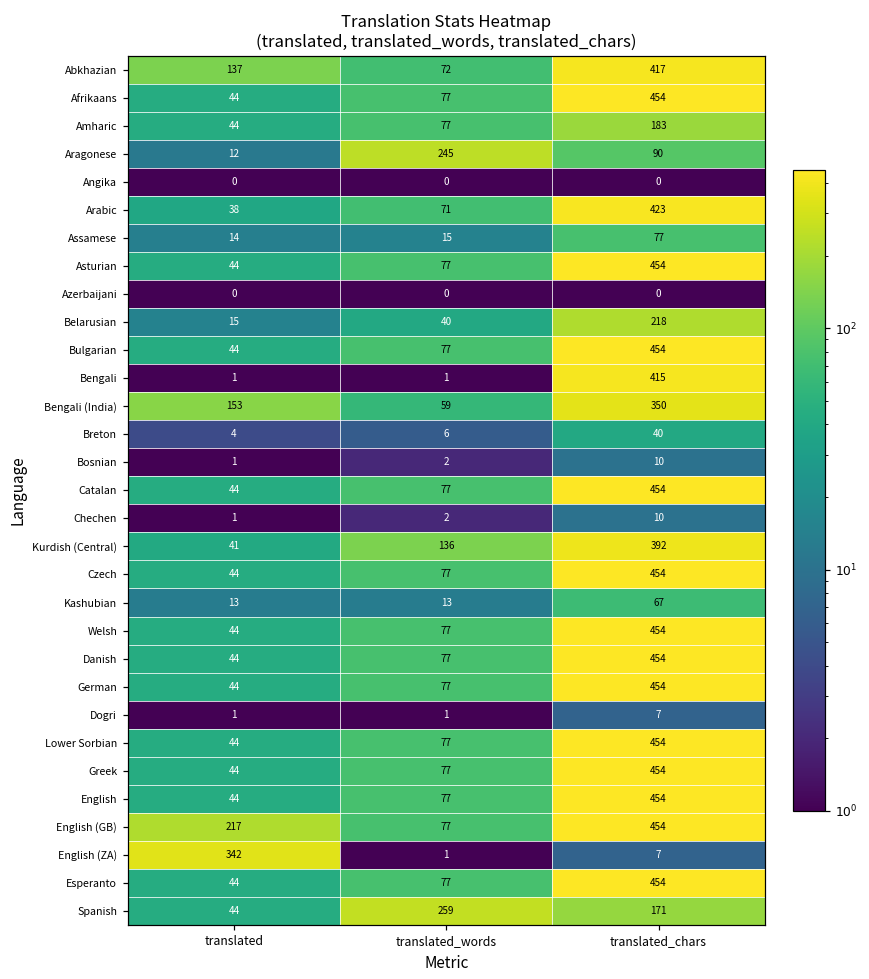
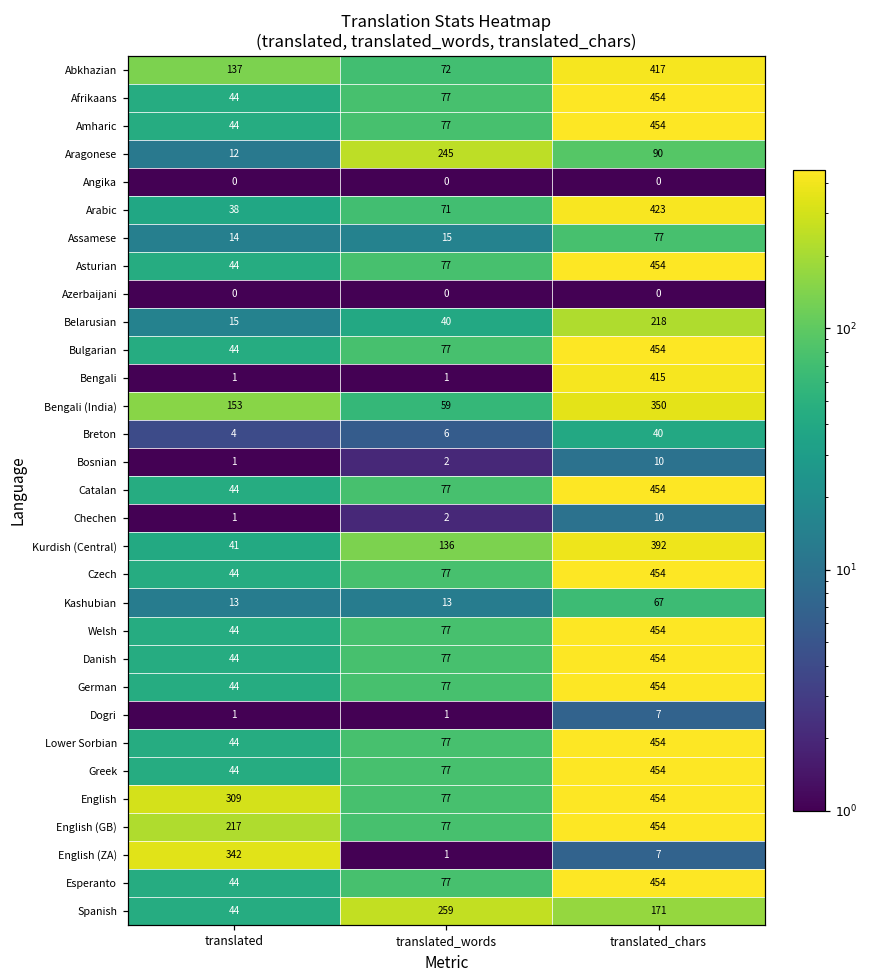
  {
    "Abkhazian": {
      "translated": 137,
      "translated_words": 72,
      "translated_chars": 417
    },
    "Afrikaans": {
      "translated": 44,
      "translated_words": 77,
      "translated_chars": 454
    },
    "Amharic": {
      "translated": 44,
      "translated_words": 77,
-     "translated_chars": 183
+     "translated_chars": 454
    },
    "Aragonese": {
      "translated": 12,
      "translated_words": 245,
      "translated_chars": 90
    },
    "Angika": {
      "translated": 0,
      "translated_words": 0,
      "translated_chars": 0
    },
    "Arabic": {
      "translated": 38,
      "translated_words": 71,
      "translated_chars": 423
    },
    "Assamese": {
      "translated": 14,
      "translated_words": 15,
      "translated_chars": 77
    },
    "Asturian": {
      "translated": 44,
      "translated_words": 77,
      "translated_chars": 454
    },
    "Azerbaijani": {
      "translated": 0,
      "translated_words": 0,
      "translated_chars": 0
    },
    "Belarusian": {
      "translated": 15,
      "translated_words": 40,
      "translated_chars": 218
    },
    "Bulgarian": {
      "translated": 44,
      "translated_words": 77,
      "translated_chars": 454
    },
    "Bengali": {
      "translated": 1,
      "translated_words": 1,
      "translated_chars": 415
    },
    "Bengali (India)": {
      "translated": 153,
      "translated_words": 59,
      "translated_chars": 350
    },
    "Breton": {
      "translated": 4,
      "translated_words": 6,
      "translated_chars": 40
    },
    "Bosnian": {
      "translated": 1,
      "translated_words": 2,
      "translated_chars": 10
    },
    "Catalan": {
      "translated": 44,
      "translated_words": 77,
      "translated_chars": 454
    },
    "Chechen": {
      "translated": 1,
      "translated_words": 2,
      "translated_chars": 10
    },
    "Kurdish (Central)": {
      "translated": 41,
      "translated_words": 136,
      "translated_chars": 392
    },
    "Czech": {
      "translated": 44,
      "translated_words": 77,
      "translated_chars": 454
    },
    "Kashubian": {
      "translated": 13,
      "translated_words": 13,
      "translated_chars": 67
    },
    "Welsh": {
      "translated": 44,
      "translated_words": 77,
      "translated_chars": 454
    },
    "Danish": {
      "translated": 44,
      "translated_words": 77,
      "translated_chars": 454
    },
    "German": {
      "translated": 44,
      "translated_words": 77,
      "translated_chars": 454
    },
    "Dogri": {
      "translated": 1,
      "translated_words": 1,
      "translated_chars": 7
    },
    "Lower Sorbian": {
      "translated": 44,
      "translated_words": 77,
      "translated_chars": 454
    },
    "Greek": {
      "translated": 44,
      "translated_words": 77,
      "translated_chars": 454
    },
    "English": {
-     "translated": 44,
+     "translated": 309,
      "translated_words": 77,
      "translated_chars": 454
    },
    "English (GB)": {
      "translated": 217,
      "translated_words": 77,
      "translated_chars": 454
    },
    "English (ZA)": {
      "translated": 342,
      "translated_words": 1,
      "translated_chars": 7
    },
    "Esperanto": {
      "translated": 44,
      "translated_words": 77,
      "translated_chars": 454
    },
    "Spanish": {
      "translated": 44,
      "translated_words": 259,
      "translated_chars": 171
    }
  }
